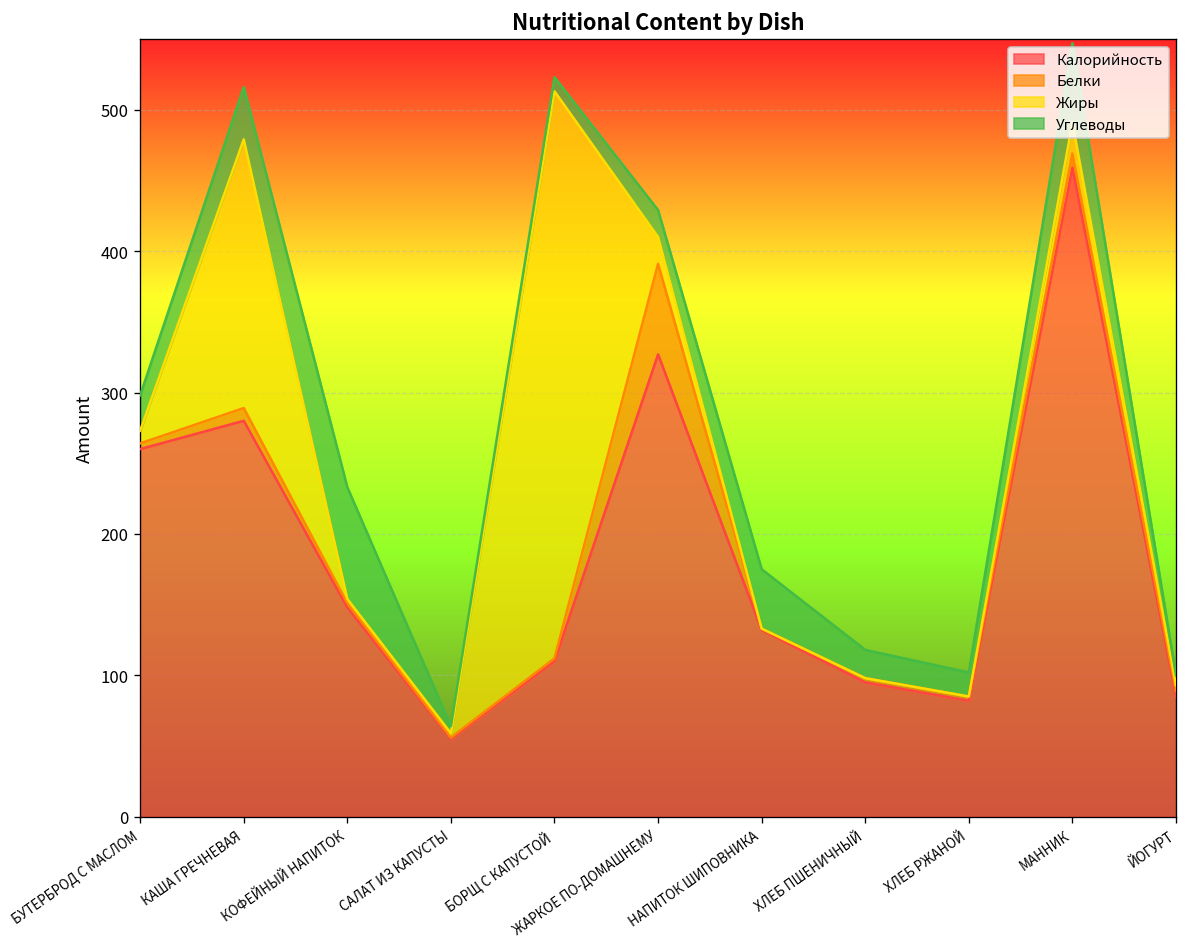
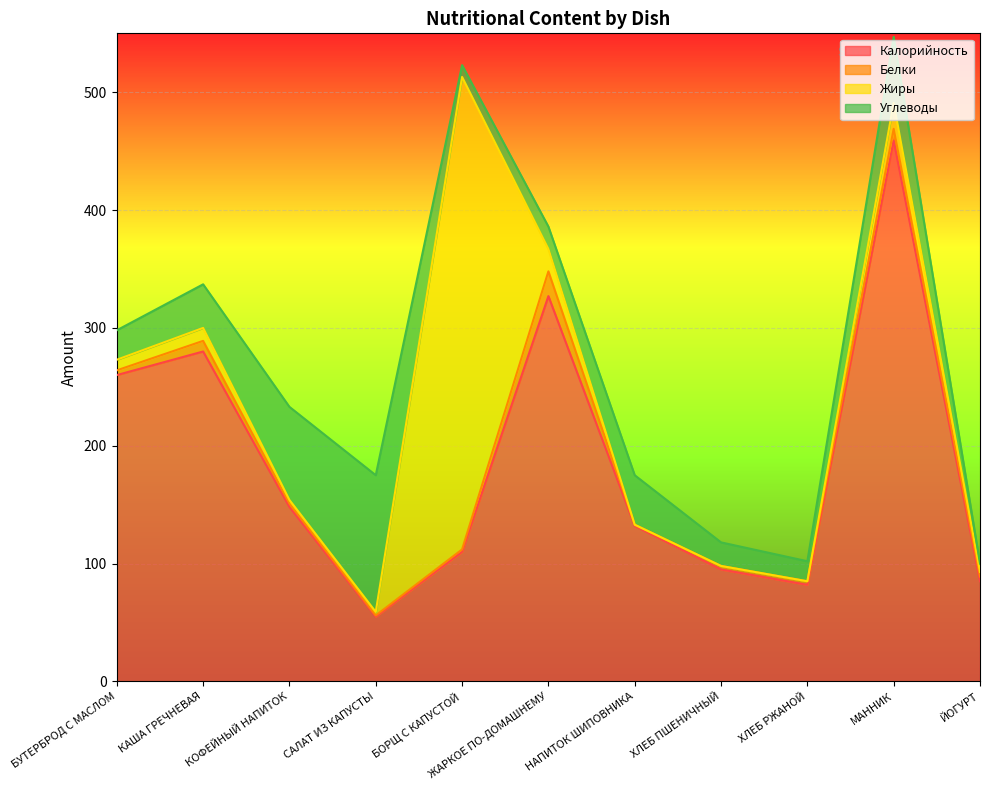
  {
    "Калорийность": {
      "БУТЕРБРОД С МАСЛОМ": 260,
      "КАША ГРЕЧНЕВАЯ": 280,
      "КОФЕЙНЫЙ НАПИТОК": 148,
      "ЖАРКОЕ ПО-ДОМАШНЕМУ": 327,
      "ХЛЕБ ПШЕНИЧНЫЙ": 95,
      "ХЛЕБ РЖАНОЙ": 82,
      "МАННИК": 459,
      "ЙОГУРТ": 85
    },
    "Белки": {
      "БУТЕРБРОД С МАСЛОМ": 4,
      "КАША ГРЕЧНЕВАЯ": 9,
      "КОФЕЙНЫЙ НАПИТОК": 3,
-     "ЖАРКОЕ ПО-ДОМАШНЕМУ": 64,
+     "ЖАРКОЕ ПО-ДОМАШНЕМУ": 21,
      "МАННИК": 10,
      "ЙОГУРТ": 4
    },
    "Жиры": {
      "БУТЕРБРОД С МАСЛОМ": 9,
-     "КАША ГРЕЧНЕВАЯ": 190,
+     "КАША ГРЕЧНЕВАЯ": 11,
      "КОФЕЙНЫЙ НАПИТОК": 3,
      "САЛАТ ИЗ КАПУСТЫ": 3,
      "БОРЩ С КАПУСТОЙ": 401,
      "ЖАРКОЕ ПО-ДОМАШНЕМУ": 19,
      "ЙОГУРТ": 4
    },
    "Углеводы": {
      "БУТЕРБРОД С МАСЛОМ": 25,
      "КАША ГРЕЧНЕВАЯ": 37,
      "КОФЕЙНЫЙ НАПИТОК": 79,
-     "САЛАТ ИЗ КАПУСТЫ": 5,
+     "САЛАТ ИЗ КАПУСТЫ": 116,
      "БОРЩ С КАПУСТОЙ": 10,
      "ЖАРКОЕ ПО-ДОМАШНЕМУ": 19,
      "НАПИТОК ШИПОВНИКА": 42,
      "ХЛЕБ ПШЕНИЧНЫЙ": 20,
      "ХЛЕБ РЖАНОЙ": 17,
      "МАННИК": 56,
      "ЙОГУРТ": 7
    }
  }
